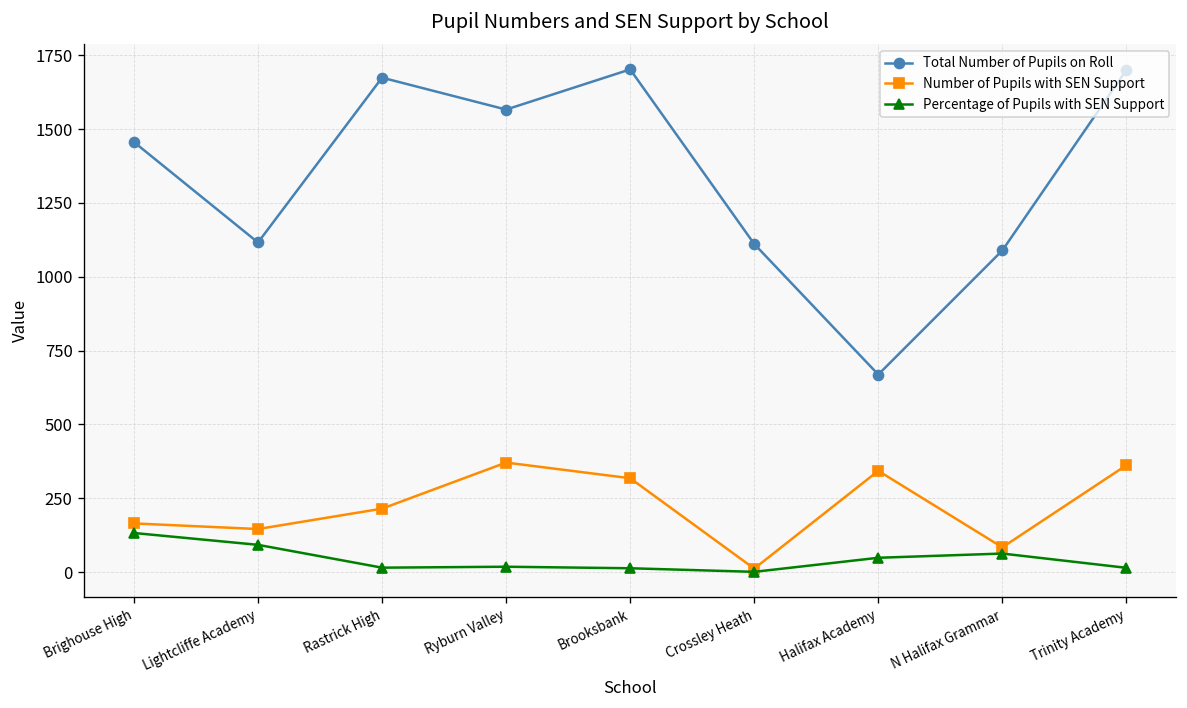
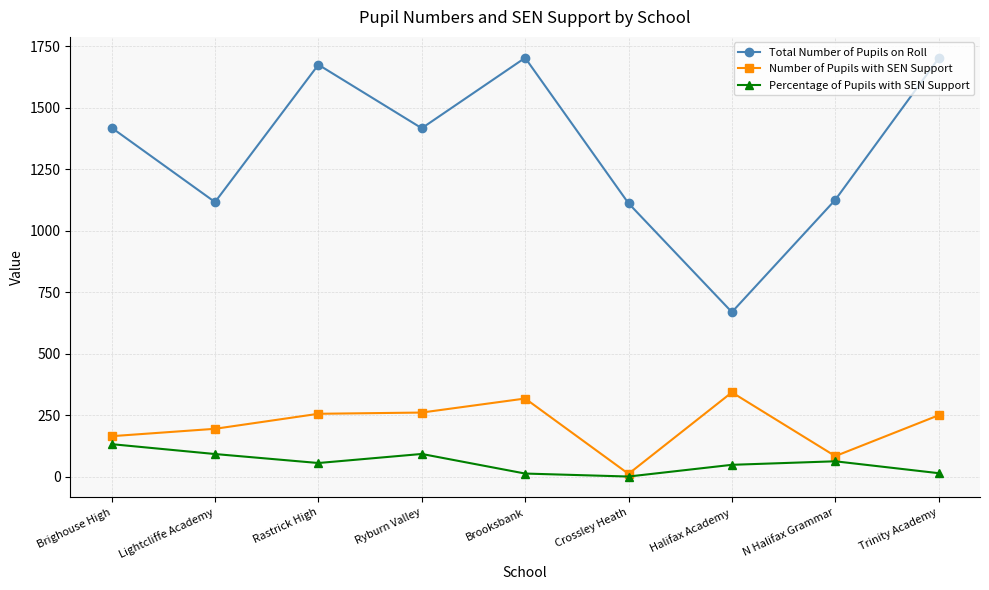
  {
    "Total Number of Pupils on Roll": {
-     "Brighouse High": 1460,
+     "Brighouse High": 1420,
      "Lightcliffe Academy": 1120,
      "Rastrick High": 1670,
-     "Ryburn Valley": 1570,
+     "Ryburn Valley": 1420,
      "Brooksbank": 1700,
      "Crossley Heath": 1110,
      "Halifax Academy": 670,
-     "N Halifax Grammar": 1090
+     "N Halifax Grammar": 1130
    },
    "Number of Pupils with SEN Support": {
      "Brighouse High": 170,
-     "Lightcliffe Academy": 150,
-     "Rastrick High": 220,
-     "Ryburn Valley": 370,
+     "Lightcliffe Academy": 200,
+     "Rastrick High": 260,
+     "Ryburn Valley": 260,
      "Brooksbank": 320,
      "Crossley Heath": 10,
      "Halifax Academy": 340,
      "N Halifax Grammar": 80,
-     "Trinity Academy": 360
+     "Trinity Academy": 250
    },
    "Percentage of Pupils with SEN Support": {
      "Brighouse High": 130,
      "Lightcliffe Academy": 90,
-     "Rastrick High": 20,
-     "Ryburn Valley": 20,
+     "Rastrick High": 60,
+     "Ryburn Valley": 90,
      "Brooksbank": 10,
      "Crossley Heath": 0,
      "Halifax Academy": 50,
      "N Halifax Grammar": 60,
      "Trinity Academy": 10
    }
  }
